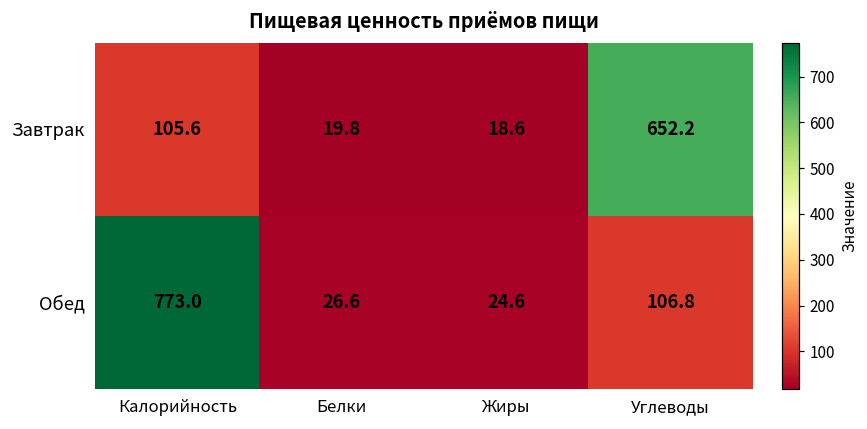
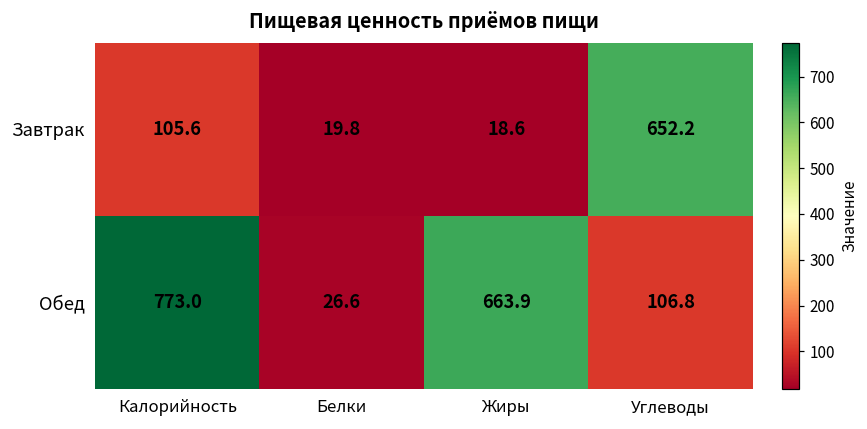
  {
    "Завтрак": {
      "Калорийность": 105.6,
      "Белки": 19.8,
      "Жиры": 18.6,
      "Углеводы": 652.2
    },
    "Обед": {
      "Калорийность": 773.0,
      "Белки": 26.6,
-     "Жиры": 24.6,
+     "Жиры": 663.9,
      "Углеводы": 106.8
    }
  }
